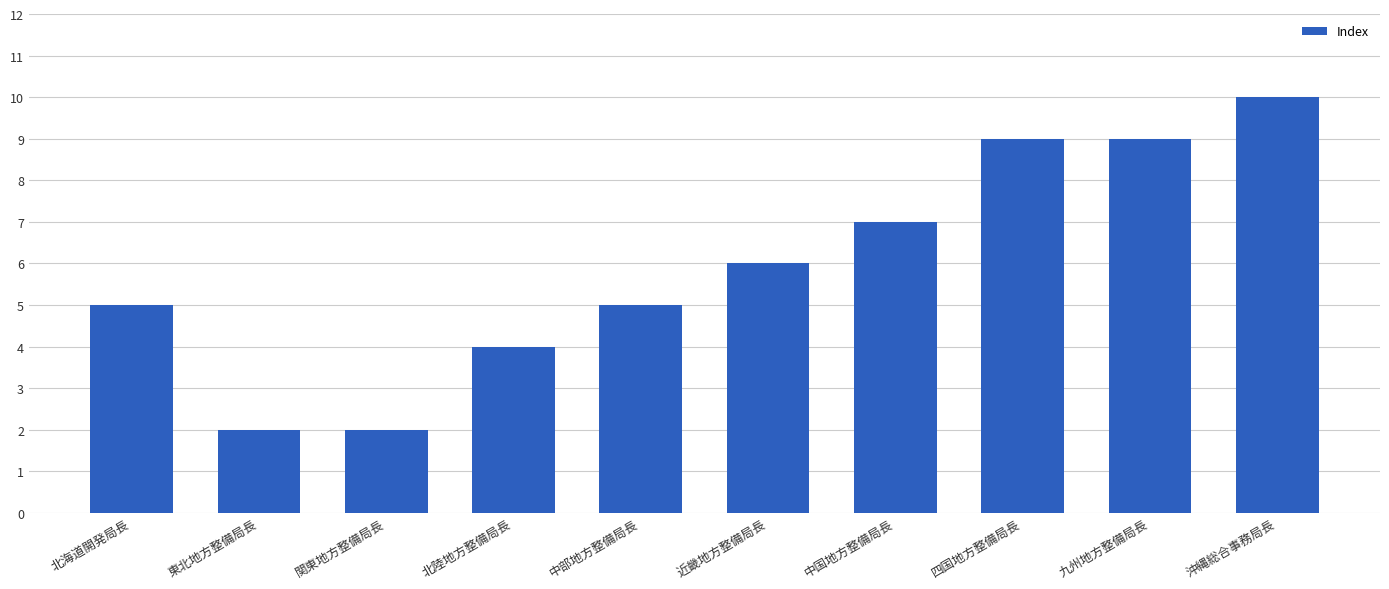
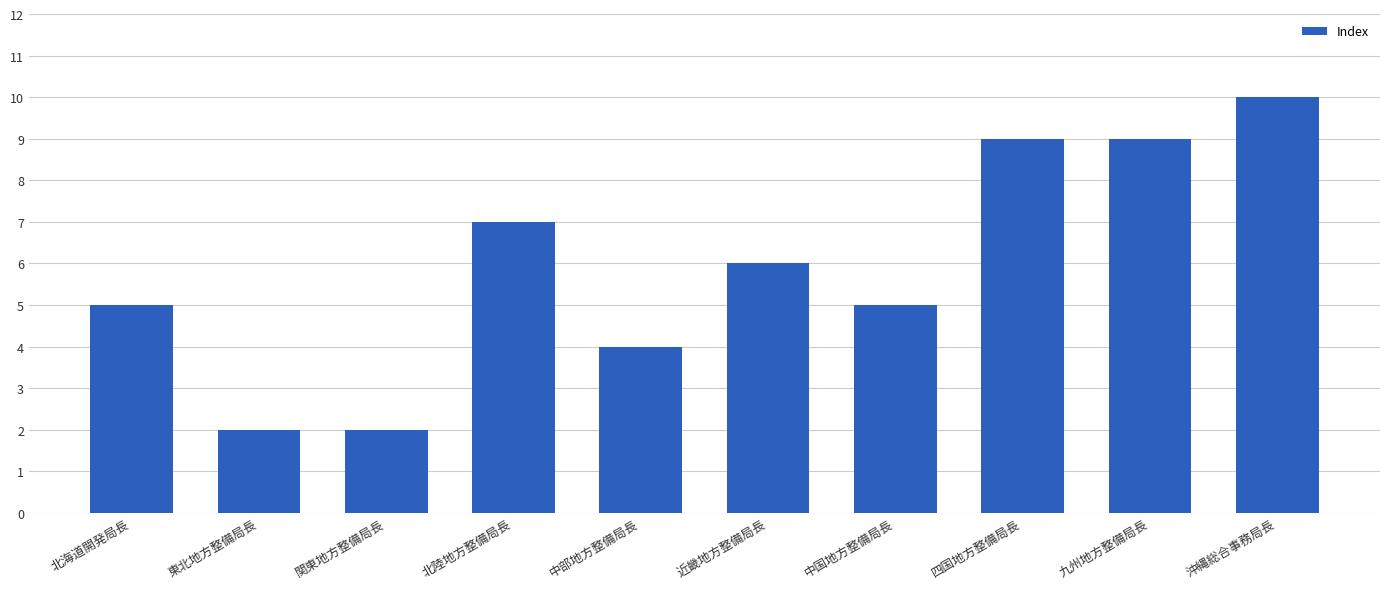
  {
    "北海道開発局長": 5,
    "東北地方整備局長": 2,
    "関東地方整備局長": 2,
-   "北陸地方整備局長": 4,
-   "中部地方整備局長": 5,
+   "北陸地方整備局長": 7,
+   "中部地方整備局長": 4,
    "近畿地方整備局長": 6,
-   "中国地方整備局長": 7,
+   "中国地方整備局長": 5,
    "四国地方整備局長": 9,
    "九州地方整備局長": 9,
    "沖縄総合事務局長": 10
  }
